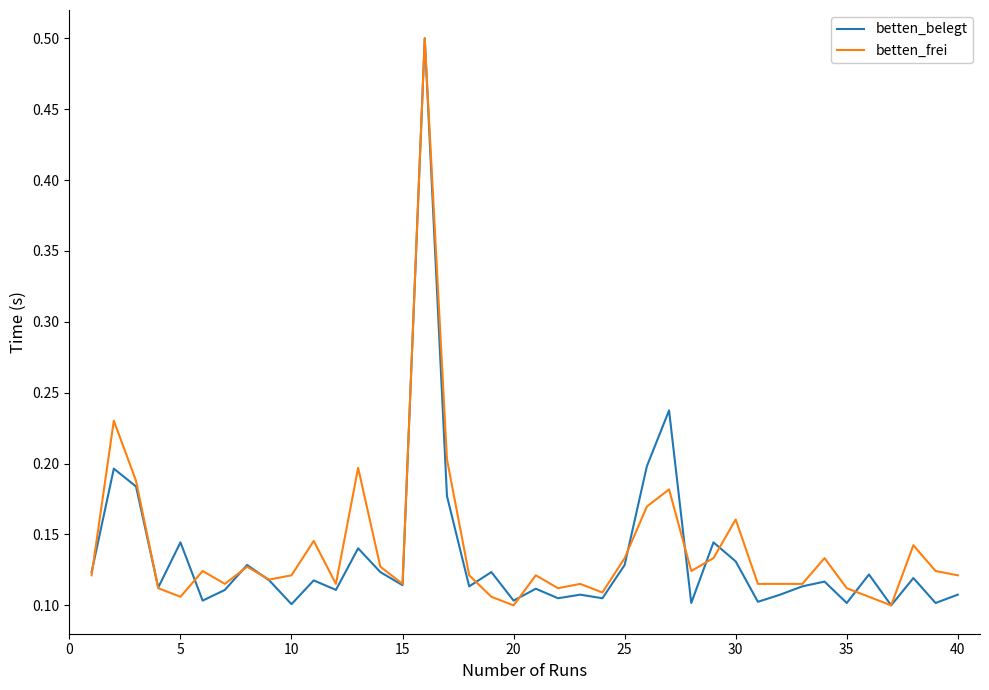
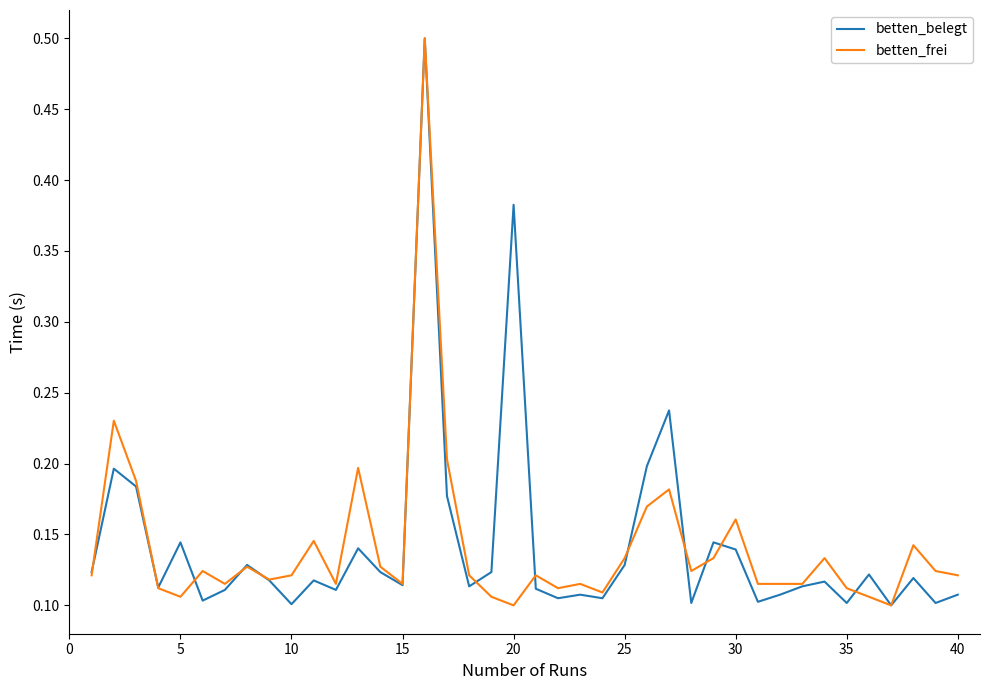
  {
    "betten_belegt": {
      "5": 0.144,
      "10": 0.101,
-     "20": 0.103,
+     "20": 0.383,
      "25": 0.129,
-     "30": 0.131,
+     "30": 0.139,
      "35": 0.102,
      "40": 0.108
    },
    "betten_frei": {
      "5": 0.106,
      "10": 0.121,
      "20": 0.100,
      "25": 0.133,
      "30": 0.161,
      "35": 0.112,
      "40": 0.121
    }
  }
